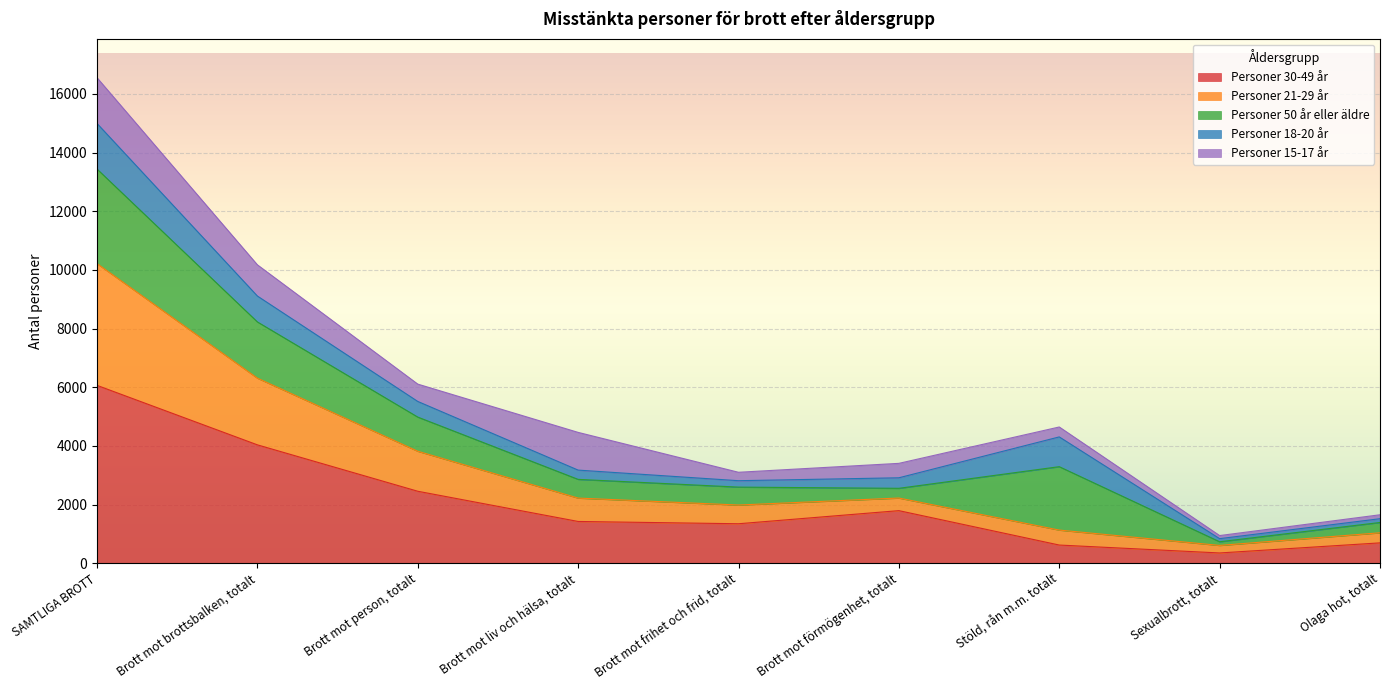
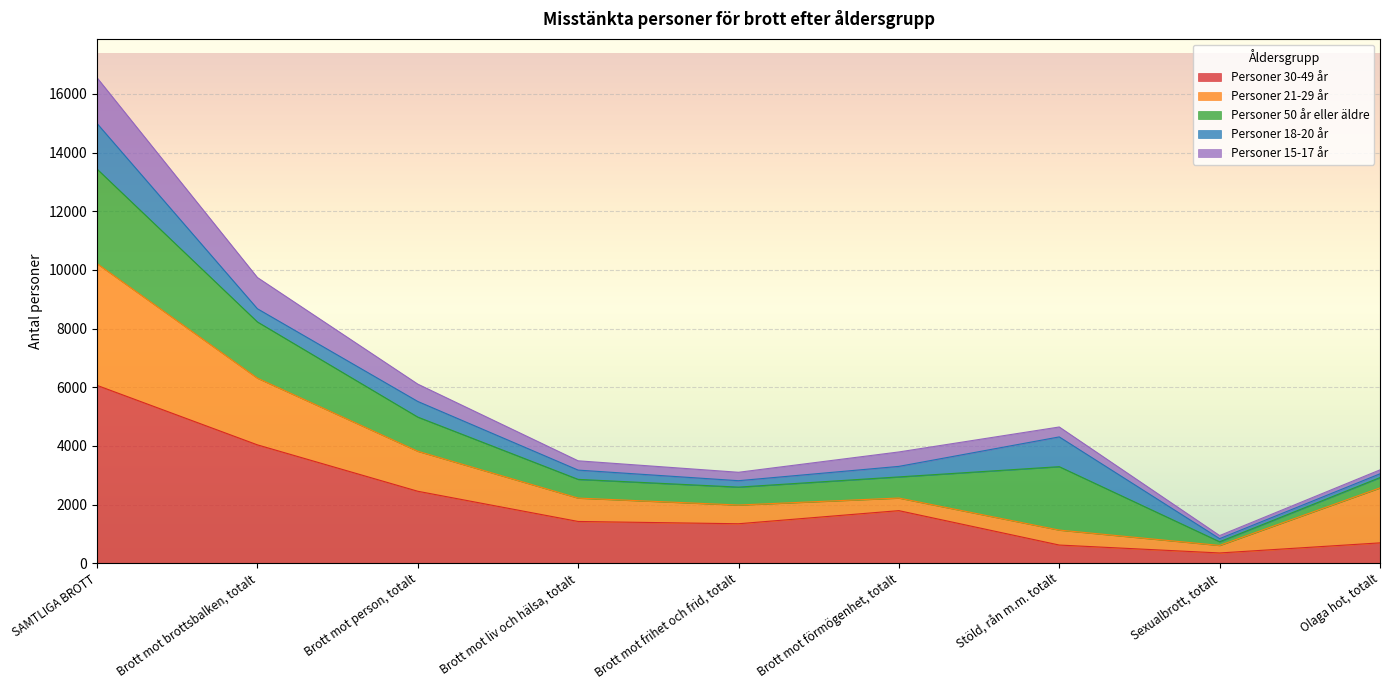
  {
    "Personer 30-49 år": {
      "SAMTLIGA BROTT": 6100,
      "Brott mot brottsbalken, totalt": 4000,
      "Brott mot person, totalt": 2500,
      "Brott mot liv och hälsa, totalt": 1400,
      "Brott mot frihet och frid, totalt": 1300,
      "Brott mot förmögenhet, totalt": 1800,
      "Stöld, rån m.m. totalt": 600,
      "Sexualbrott, totalt": 300,
      "Olaga hot, totalt": 700
    },
    "Personer 21-29 år": {
      "SAMTLIGA BROTT": 4200,
      "Brott mot brottsbalken, totalt": 2300,
      "Brott mot person, totalt": 1400,
      "Brott mot liv och hälsa, totalt": 800,
      "Brott mot frihet och frid, totalt": 600,
      "Brott mot förmögenhet, totalt": 400,
      "Stöld, rån m.m. totalt": 500,
      "Sexualbrott, totalt": 300,
-     "Olaga hot, totalt": 300
+     "Olaga hot, totalt": 1900
    },
    "Personer 50 år eller äldre": {
      "SAMTLIGA BROTT": 3200,
      "Brott mot brottsbalken, totalt": 1900,
      "Brott mot person, totalt": 1200,
      "Brott mot liv och hälsa, totalt": 600,
      "Brott mot frihet och frid, totalt": 600,
-     "Brott mot förmögenhet, totalt": 300,
+     "Brott mot förmögenhet, totalt": 700,
      "Stöld, rån m.m. totalt": 2200,
      "Sexualbrott, totalt": 100,
      "Olaga hot, totalt": 400
    },
    "Personer 18-20 år": {
      "SAMTLIGA BROTT": 1600,
-     "Brott mot brottsbalken, totalt": 900,
+     "Brott mot brottsbalken, totalt": 500,
      "Brott mot person, totalt": 500,
      "Brott mot liv och hälsa, totalt": 300,
      "Brott mot frihet och frid, totalt": 200,
      "Brott mot förmögenhet, totalt": 400,
      "Stöld, rån m.m. totalt": 1000,
      "Sexualbrott, totalt": 100,
      "Olaga hot, totalt": 100
    },
    "Personer 15-17 år": {
      "SAMTLIGA BROTT": 1600,
      "Brott mot brottsbalken, totalt": 1100,
      "Brott mot person, totalt": 600,
-     "Brott mot liv och hälsa, totalt": 1300,
+     "Brott mot liv och hälsa, totalt": 300,
      "Brott mot frihet och frid, totalt": 300,
      "Brott mot förmögenhet, totalt": 500,
      "Stöld, rån m.m. totalt": 300,
      "Sexualbrott, totalt": 100,
      "Olaga hot, totalt": 100
    }
  }
